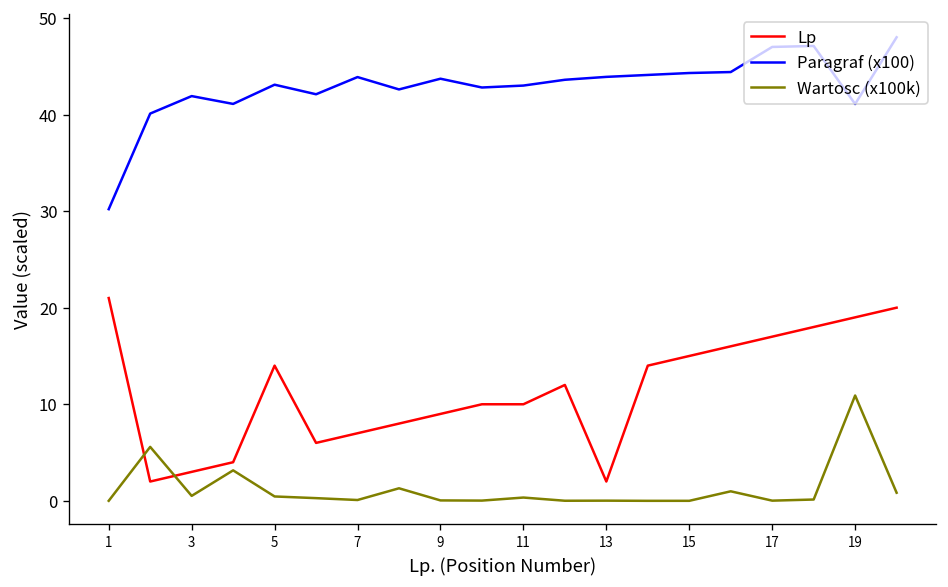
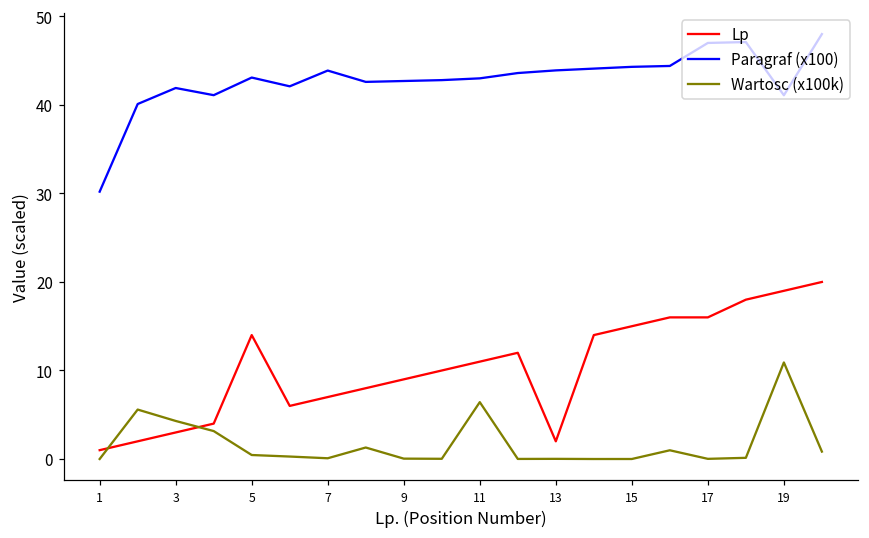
  {
    "Lp": {
-     "1": 21,
+     "1": 1,
      "3": 3,
      "5": 14,
      "7": 7,
      "9": 9,
-     "11": 10,
+     "11": 11,
      "13": 2,
      "15": 15,
-     "17": 17,
+     "17": 16,
      "19": 19
    },
    "Paragraf (x100)": {
      "1": 30,
      "3": 42,
      "5": 43,
      "7": 44,
-     "9": 44,
+     "9": 43,
      "11": 43,
      "13": 44,
      "15": 44
    },
    "Wartosc (x100k)": {
      "1": 0,
-     "3": 1,
+     "3": 4,
      "5": 0,
      "7": 0,
      "9": 0,
-     "11": 0,
+     "11": 6,
      "13": 0,
      "15": 0,
      "17": 0,
      "19": 11
    }
  }
